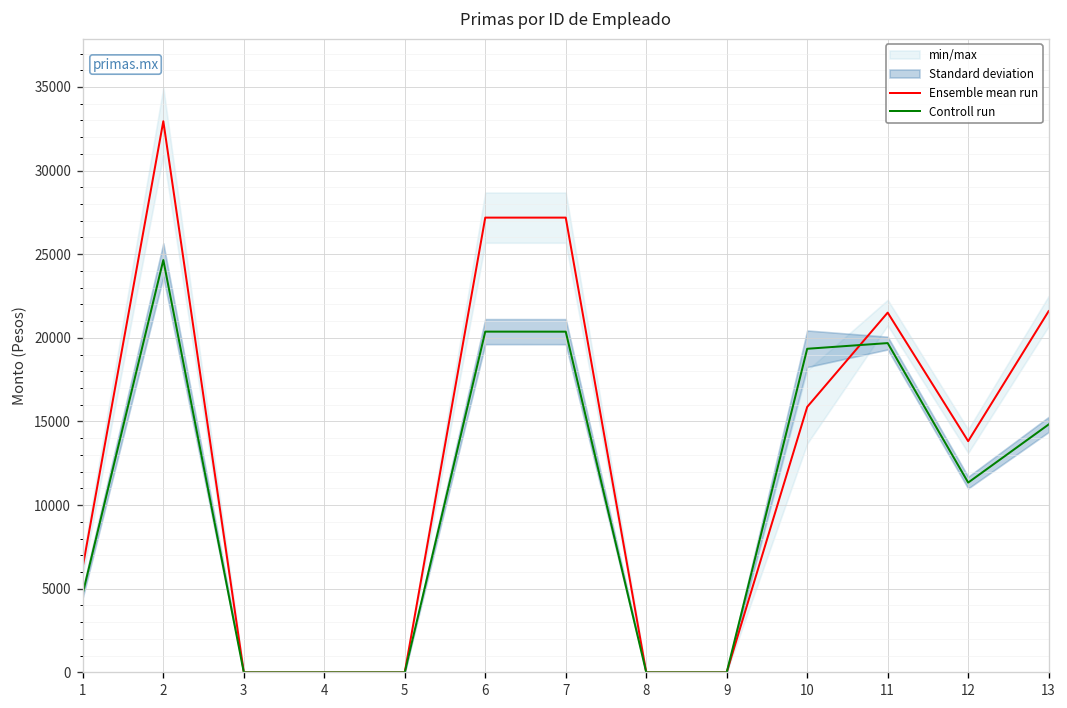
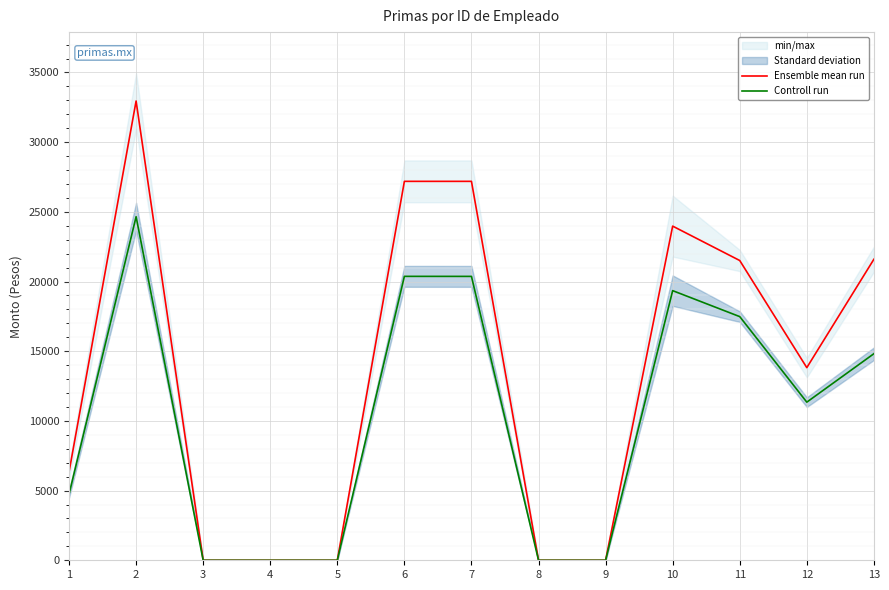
  {
    "Ensemble mean run": {
      "1": 6300,
      "2": 33000,
      "6": 27200,
      "7": 27200,
-     "10": 15900,
+     "10": 24000,
      "11": 21500,
      "12": 13800,
      "13": 21600
    },
    "Controll run": {
      "1": 4700,
      "2": 24700,
      "6": 20400,
      "7": 20400,
      "10": 19300,
-     "11": 19700,
+     "11": 17500,
      "12": 11300,
      "13": 14800
    }
  }
